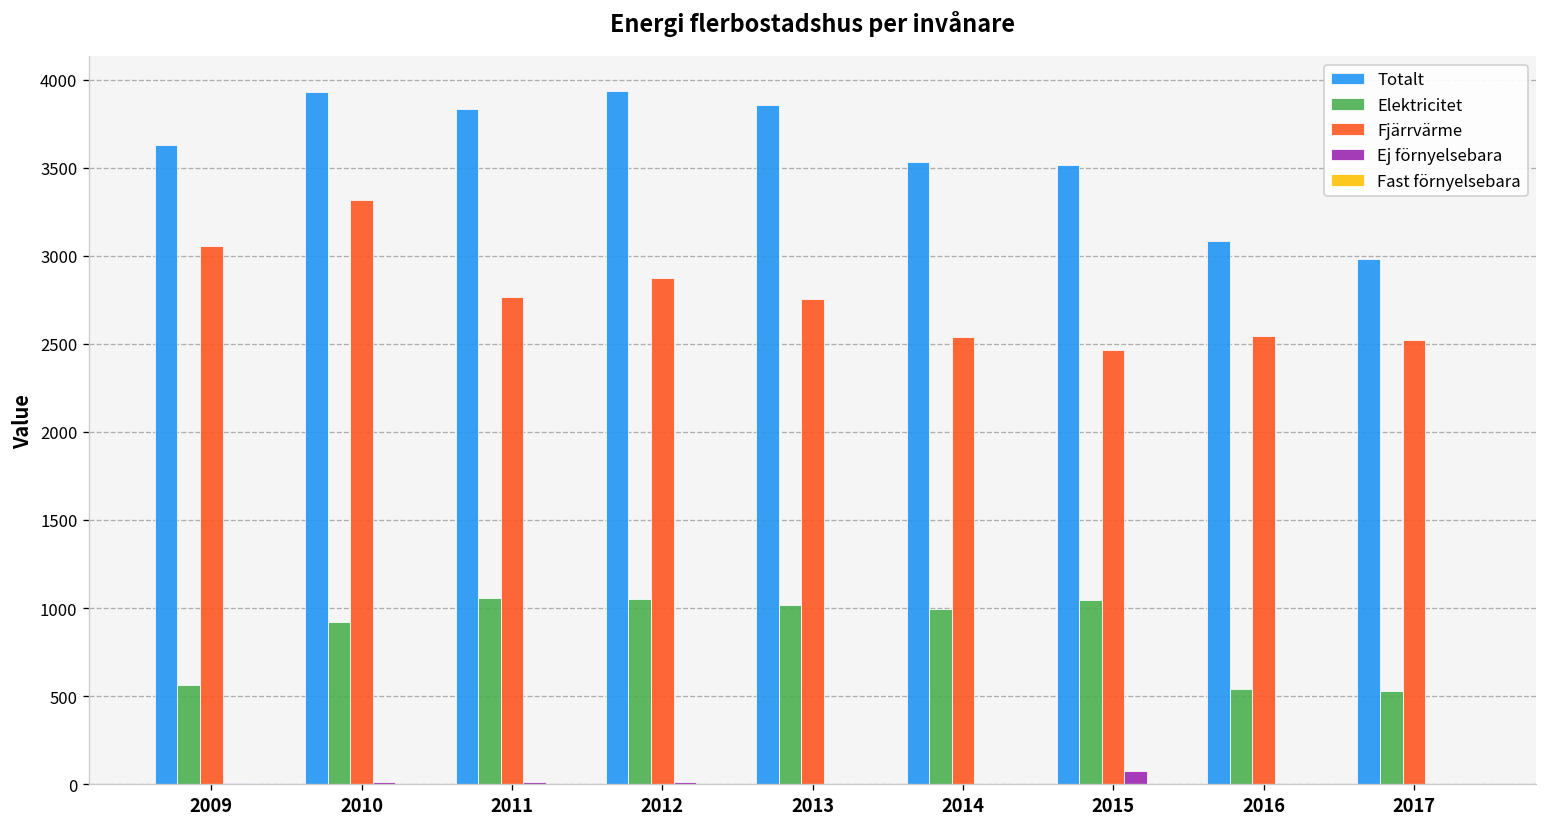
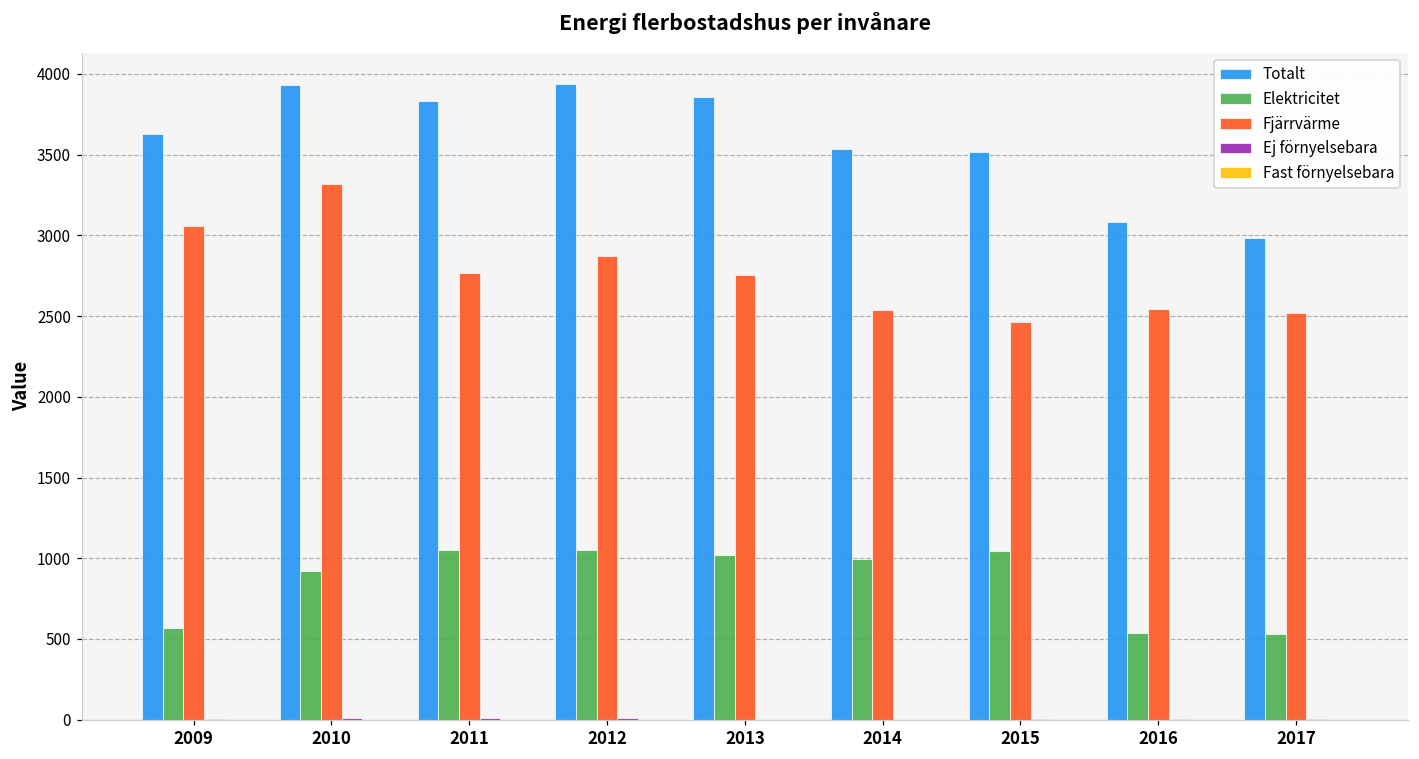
  {
    "Totalt": {
      "2009": 3630,
      "2010": 3930,
      "2011": 3830,
      "2012": 3940,
      "2013": 3860,
      "2014": 3530,
      "2015": 3510,
      "2016": 3090,
      "2017": 2980
    },
    "Elektricitet": {
      "2009": 570,
      "2010": 920,
      "2011": 1050,
      "2012": 1050,
      "2013": 1020,
      "2014": 1000,
      "2015": 1040,
      "2016": 540,
      "2017": 530
    },
    "Fjärrvärme": {
      "2009": 3060,
      "2010": 3320,
      "2011": 2770,
      "2012": 2870,
      "2013": 2760,
      "2014": 2540,
      "2015": 2470,
      "2016": 2540,
      "2017": 2520
    },
    "Ej förnyelsebara": {
-     "2015": 70
+     "2015": 10
    },
    "Fast förnyelsebara": {
      "2009": 0,
      "2010": 0,
      "2011": 0,
      "2012": 0,
      "2013": 0,
      "2014": 0,
      "2015": 0,
      "2016": 0,
      "2017": 0
    }
  }
